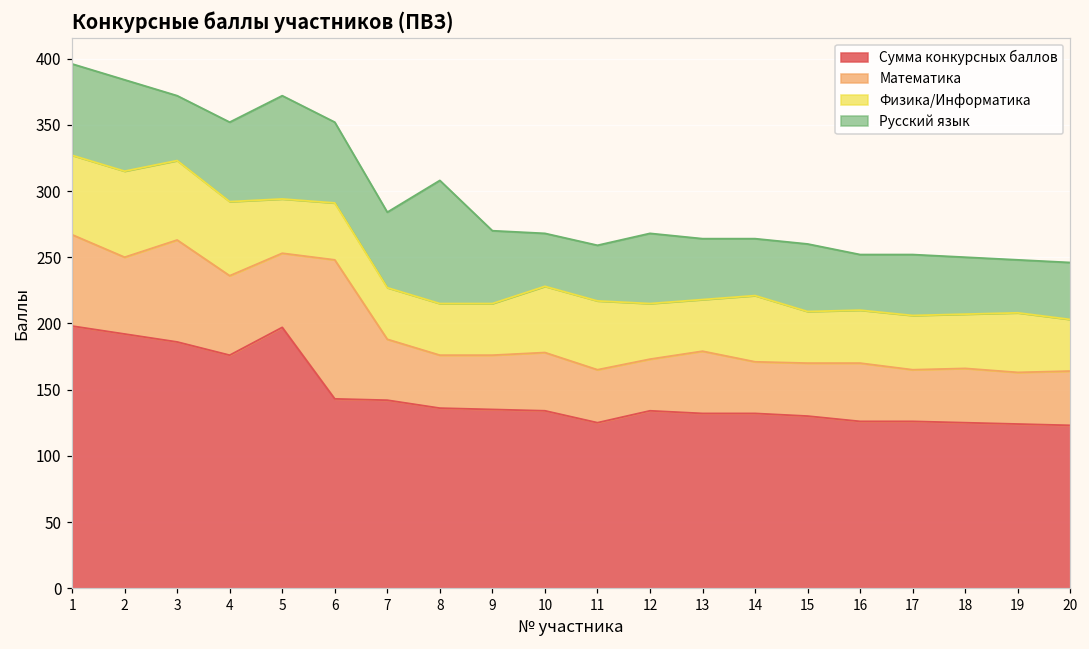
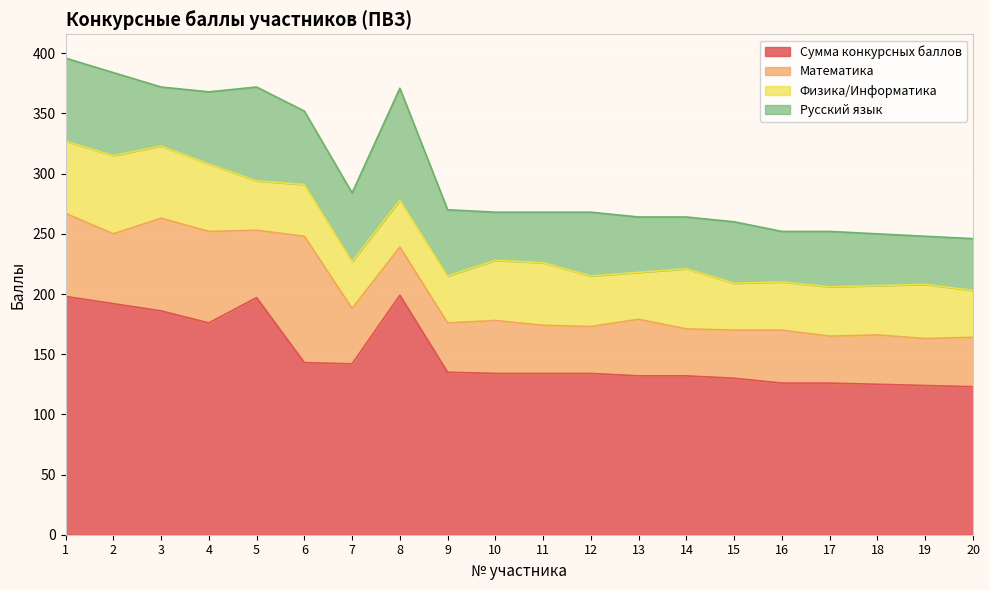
  {
    "Сумма конкурсных баллов": {
      "1": 198,
      "2": 192,
      "3": 186,
      "4": 176,
      "5": 197,
      "6": 143,
      "7": 142,
-     "8": 136,
+     "8": 199,
      "9": 135,
      "10": 134,
-     "11": 125,
+     "11": 134,
      "12": 134,
      "13": 132,
      "14": 132,
      "15": 130,
      "16": 126,
      "17": 126,
      "18": 125,
      "19": 124,
      "20": 123
    },
    "Математика": {
      "1": 69,
      "2": 58,
      "3": 77,
-     "4": 60,
+     "4": 76,
      "5": 56,
      "6": 105,
      "7": 46,
      "8": 40,
      "9": 41,
      "10": 44,
      "11": 40,
      "12": 39,
      "13": 47,
      "14": 39,
      "15": 40,
      "16": 44,
      "17": 39,
      "18": 41,
      "19": 39,
      "20": 41
    },
    "Физика/Информатика": {
      "1": 60,
      "2": 65,
      "3": 60,
      "4": 56,
      "5": 41,
      "6": 43,
      "7": 39,
      "8": 39,
      "9": 39,
      "10": 50,
      "11": 52,
      "12": 42,
      "13": 39,
      "14": 50,
      "15": 39,
      "16": 40,
      "17": 41,
      "18": 41,
      "19": 45,
      "20": 39
    },
    "Русский язык": {
      "1": 69,
      "2": 69,
      "3": 49,
      "4": 60,
      "5": 78,
      "6": 61,
      "7": 57,
      "8": 93,
      "9": 55,
      "10": 40,
      "11": 42,
      "12": 53,
      "13": 46,
      "14": 43,
      "15": 51,
      "16": 42,
      "17": 46,
      "18": 43,
      "19": 40,
      "20": 43
    }
  }
